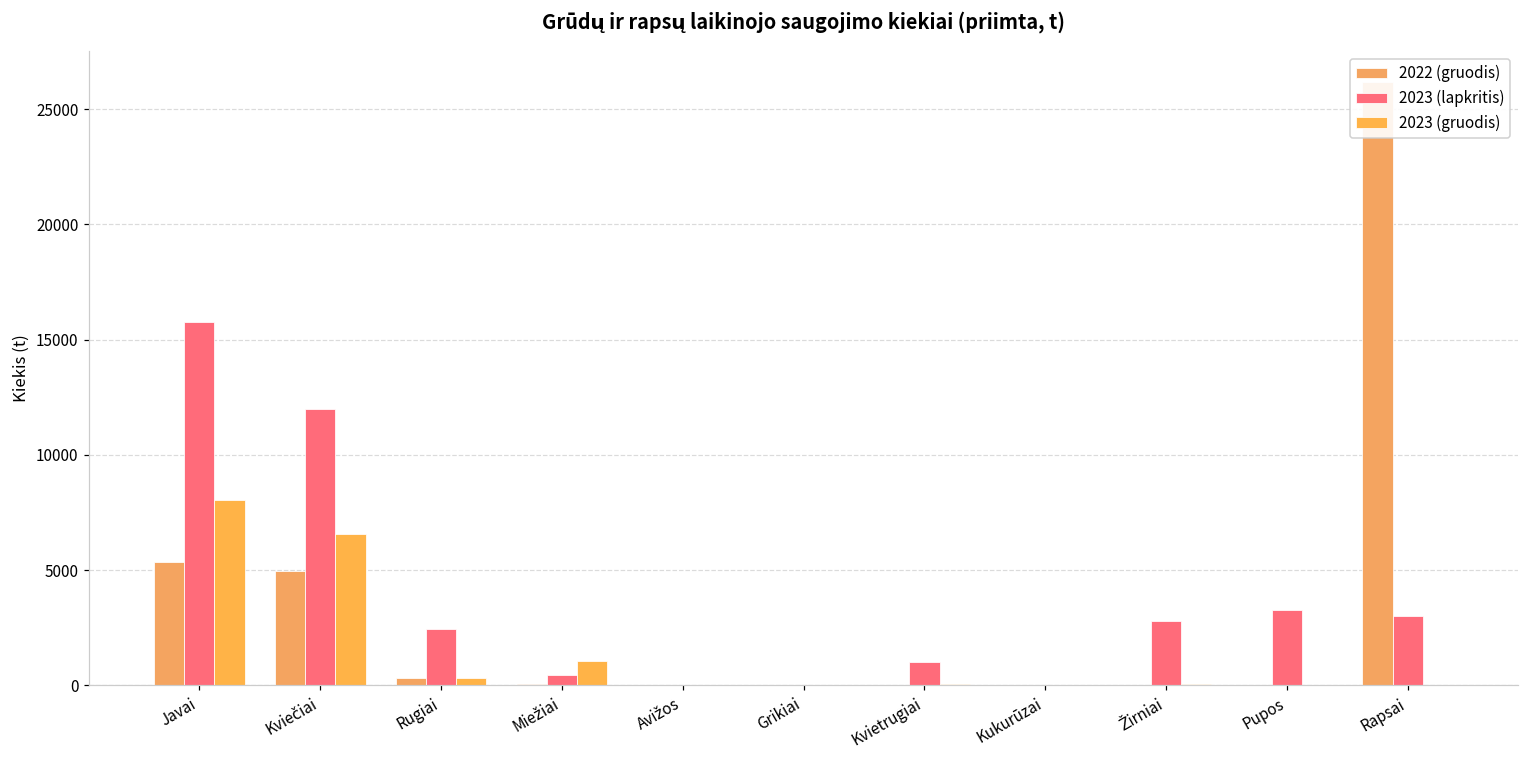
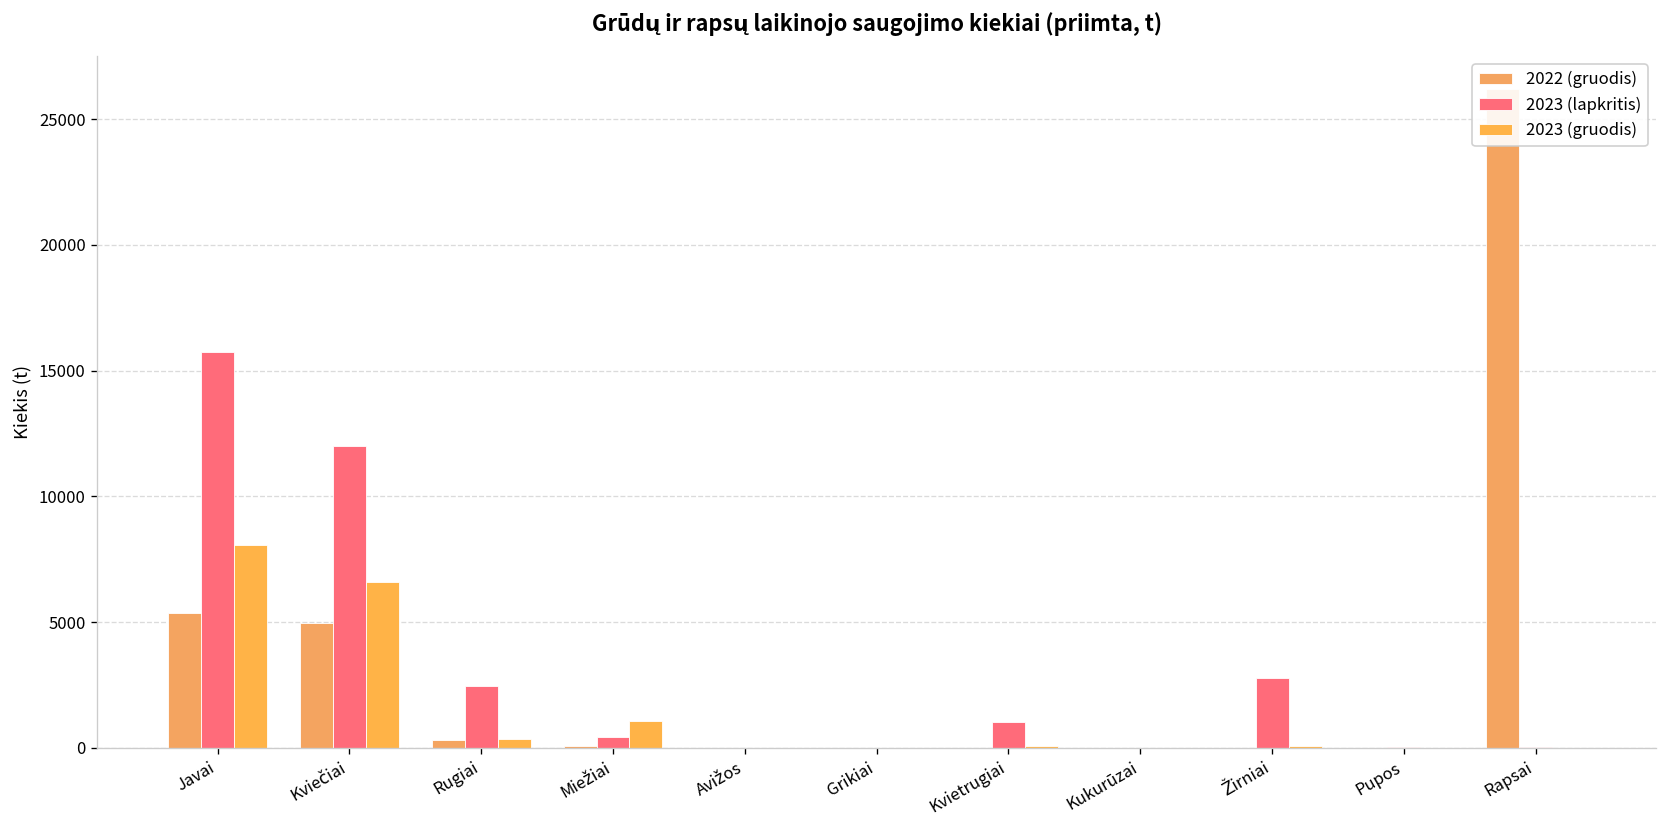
  {
    "2023 (lapkritis)": {
      "Javai": 15800,
      "Kviečiai": 12000,
      "Rugiai": 2500,
      "Miežiai": 400,
      "Avižos": 0,
      "Grikiai": 0,
      "Kvietrugiai": 1000,
      "Kukurūzai": 0,
      "Žirniai": 2800,
-     "Pupos": 3300,
-     "Rapsai": 3000
+     "Pupos": 0,
+     "Rapsai": 0
    }
  }
